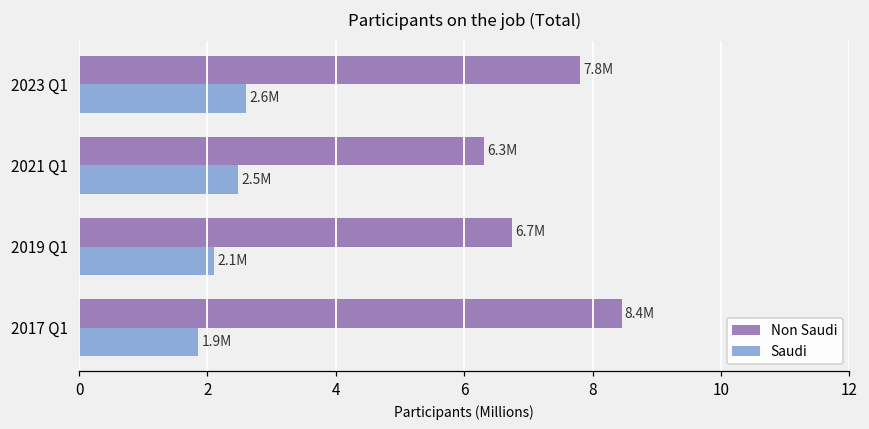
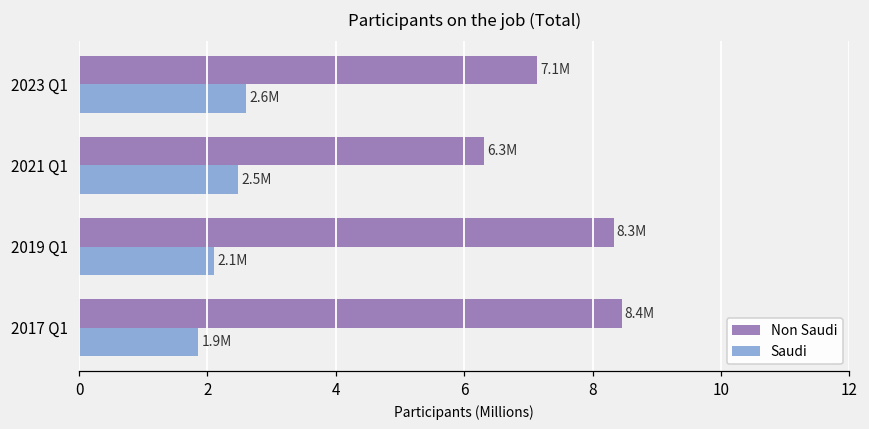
  {
    "Non Saudi": {
-     "2023 Q1": "7.8M",
+     "2023 Q1": "7.1M",
      "2021 Q1": "6.3M",
-     "2019 Q1": "6.7M",
+     "2019 Q1": "8.3M",
      "2017 Q1": "8.4M"
    },
    "Saudi": {
      "2023 Q1": "2.6M",
      "2021 Q1": "2.5M",
      "2019 Q1": "2.1M",
      "2017 Q1": "1.9M"
    }
  }
